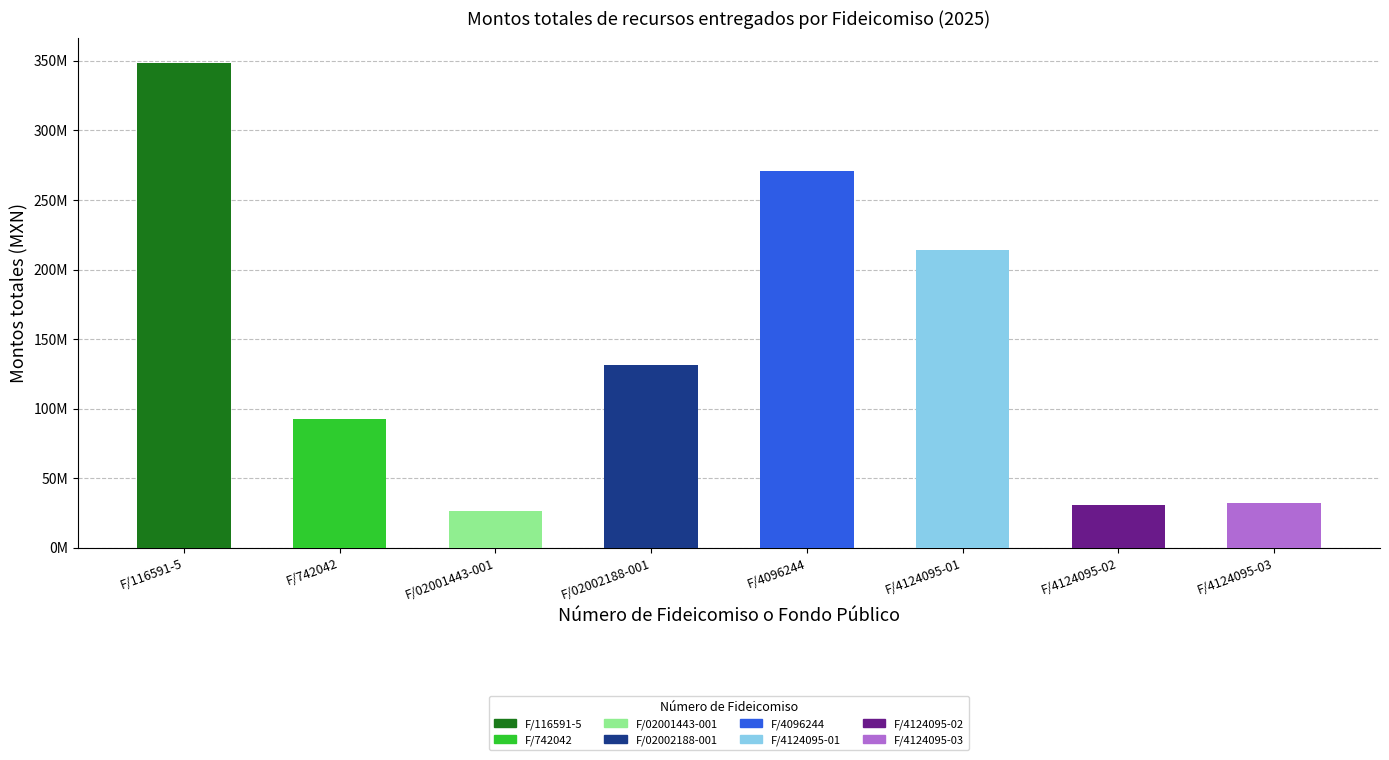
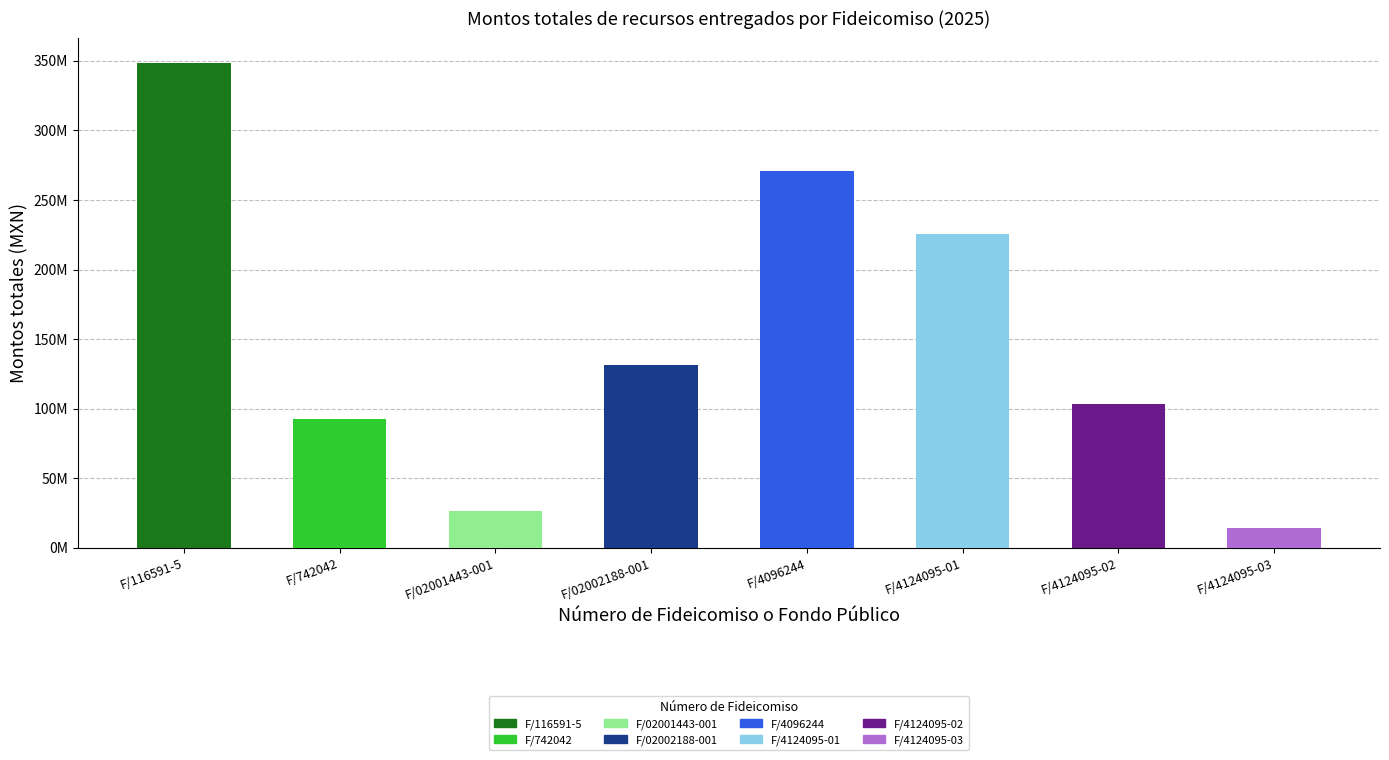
  {
    "F/116591-5": 349000000,
    "F/742042": 93000000,
    "F/02001443-001": 26000000,
    "F/02002188-001": 132000000,
    "F/4096244": 271000000,
-   "F/4124095-01": 214000000,
-   "F/4124095-02": 30000000,
-   "F/4124095-03": 32000000
+   "F/4124095-01": 226000000,
+   "F/4124095-02": 103000000,
+   "F/4124095-03": 14000000
  }
